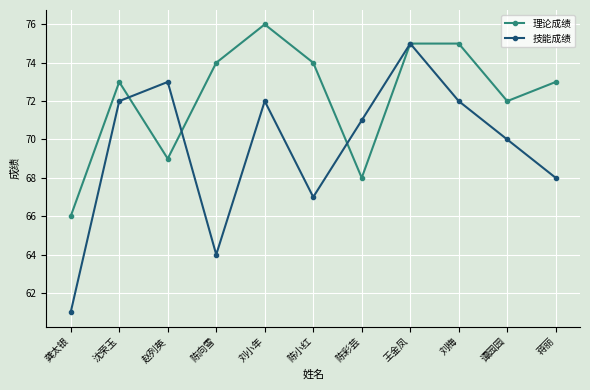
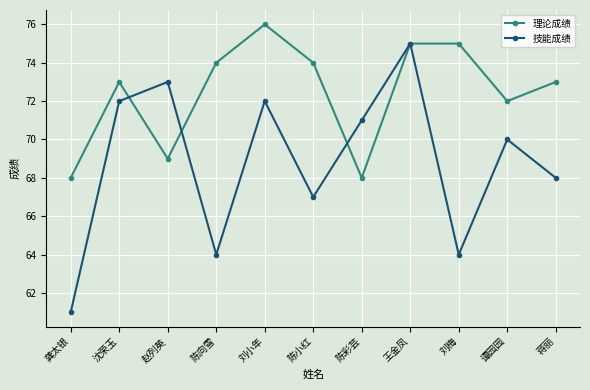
  {
    "理论成绩": {
-     "龚太银": 66,
+     "龚太银": 68,
      "沈荣玉": 73,
      "赵列英": 69,
      "陈向雪": 74,
      "刘小年": 76,
      "陈小红": 74,
      "陈彩芸": 68,
      "刘梅": 75,
      "谭园园": 72,
      "蒋丽": 73
    },
    "技能成绩": {
      "龚太银": 61,
      "沈荣玉": 72,
      "赵列英": 73,
      "陈向雪": 64,
      "刘小年": 72,
      "陈小红": 67,
      "陈彩芸": 71,
-     "刘梅": 72,
+     "刘梅": 64,
      "谭园园": 70,
      "蒋丽": 68
    }
  }
